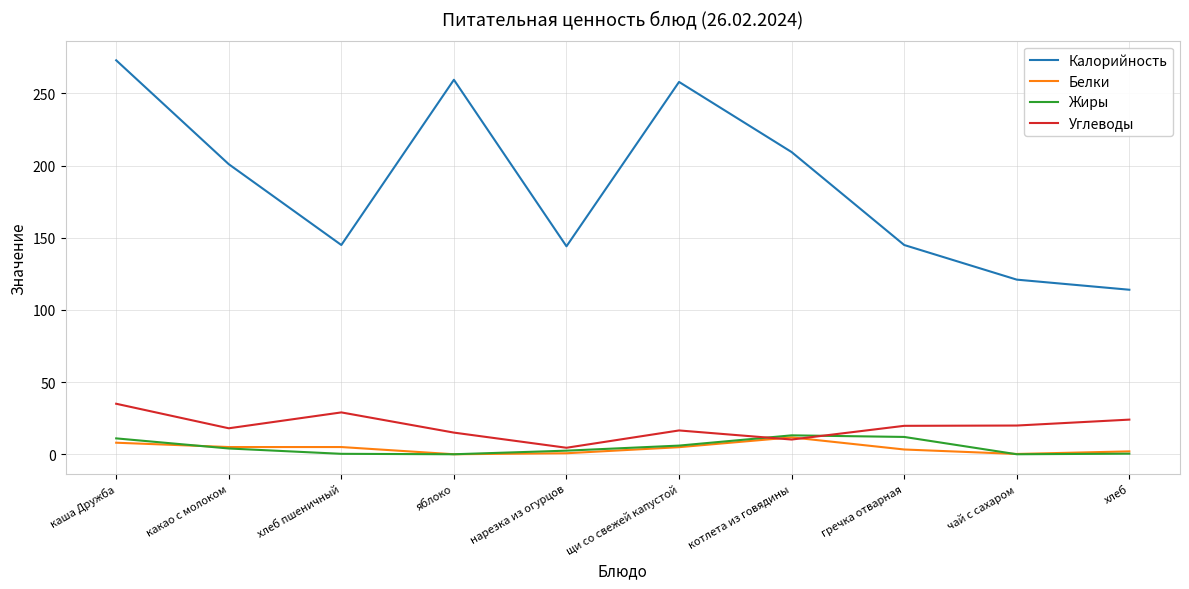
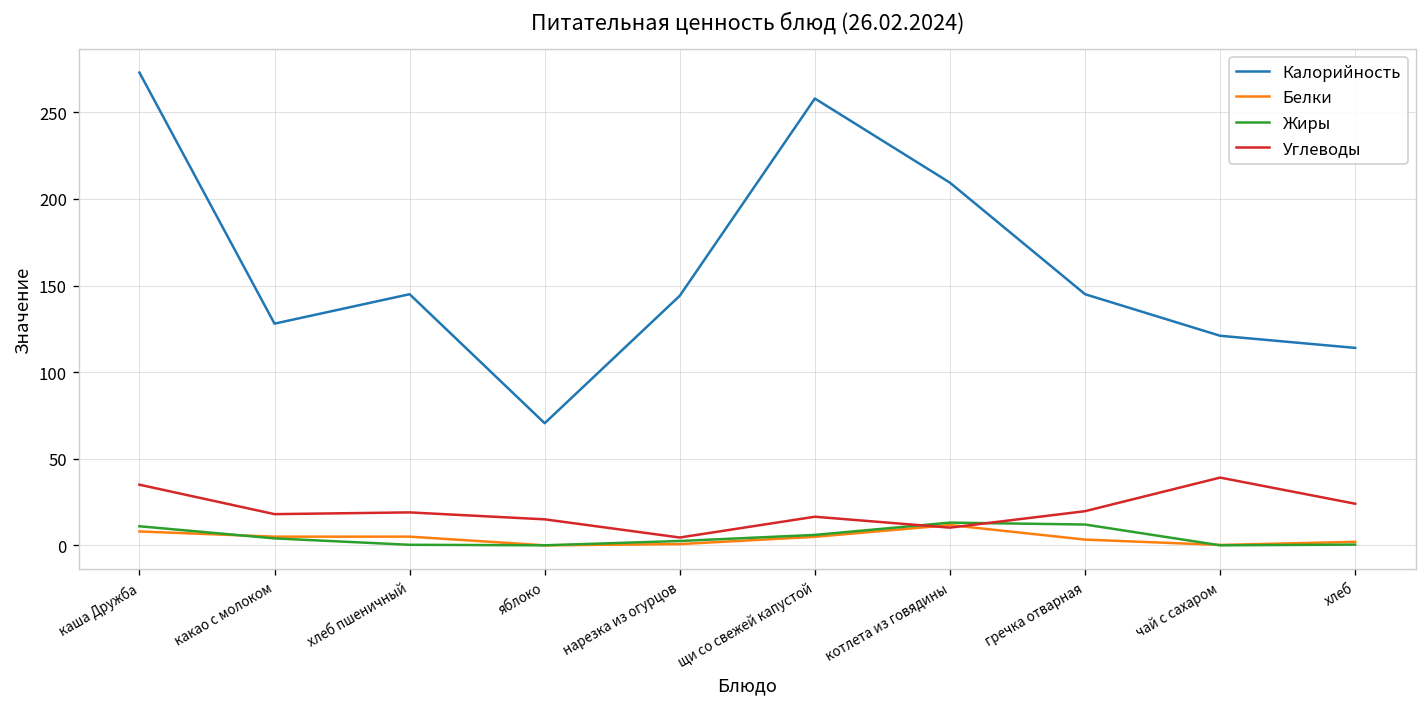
  {
    "Калорийность": {
      "каша Дружба": 273,
-     "какао с молоком": 201,
+     "какао с молоком": 128,
      "хлеб пшеничный": 145,
-     "яблоко": 260,
+     "яблоко": 71,
      "нарезка из огурцов": 144,
      "щи со свежей капустой": 258,
      "котлета из говядины": 209,
      "гречка отварная": 145,
      "чай с сахаром": 121,
      "хлеб": 114
    },
    "Белки": {
      "каша Дружба": 8,
      "хлеб пшеничный": 5,
      "гречка отварная": 3
    },
    "Жиры": {
      "каша Дружба": 11,
      "хлеб пшеничный": 0,
      "гречка отварная": 12
    },
    "Углеводы": {
      "каша Дружба": 35,
      "какао с молоком": 18,
-     "хлеб пшеничный": 29,
+     "хлеб пшеничный": 19,
      "яблоко": 15,
      "нарезка из огурцов": 5,
      "щи со свежей капустой": 17,
      "гречка отварная": 20,
-     "чай с сахаром": 20,
+     "чай с сахаром": 39,
      "хлеб": 24
    }
  }
